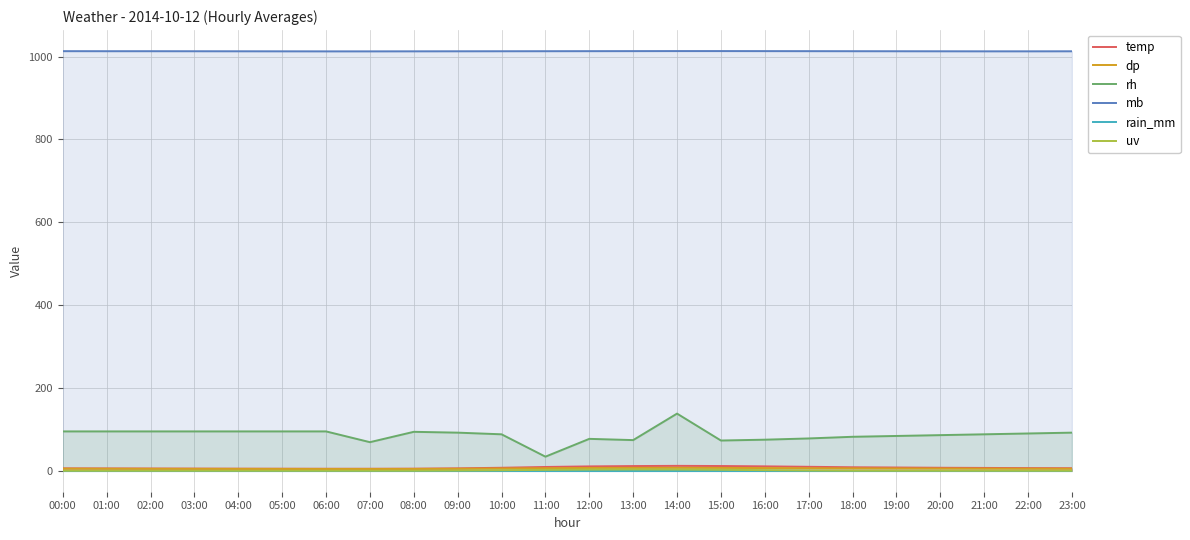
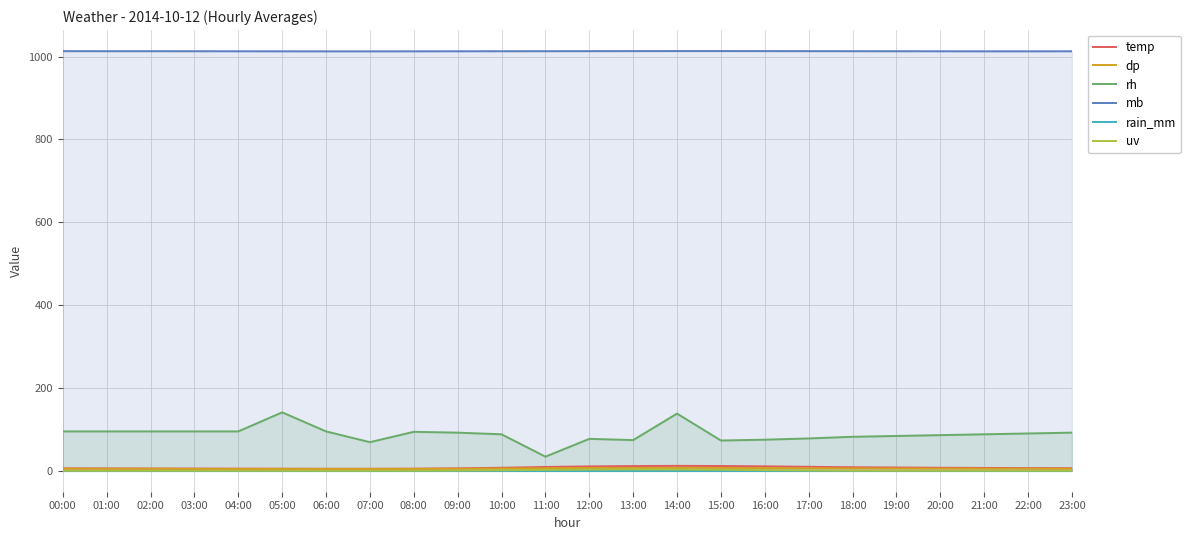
  {
    "rh": {
      "00:00": 100,
      "01:00": 100,
      "02:00": 100,
      "03:00": 100,
      "04:00": 100,
-     "05:00": 100,
+     "05:00": 140,
      "06:00": 100,
      "07:00": 70,
      "08:00": 90,
      "09:00": 90,
      "10:00": 90,
      "11:00": 30,
      "12:00": 80,
      "13:00": 70,
      "14:00": 140,
      "15:00": 70,
      "16:00": 80,
      "17:00": 80,
      "18:00": 80,
      "19:00": 80,
      "20:00": 90,
      "21:00": 90,
      "22:00": 90,
      "23:00": 90
    }
  }
